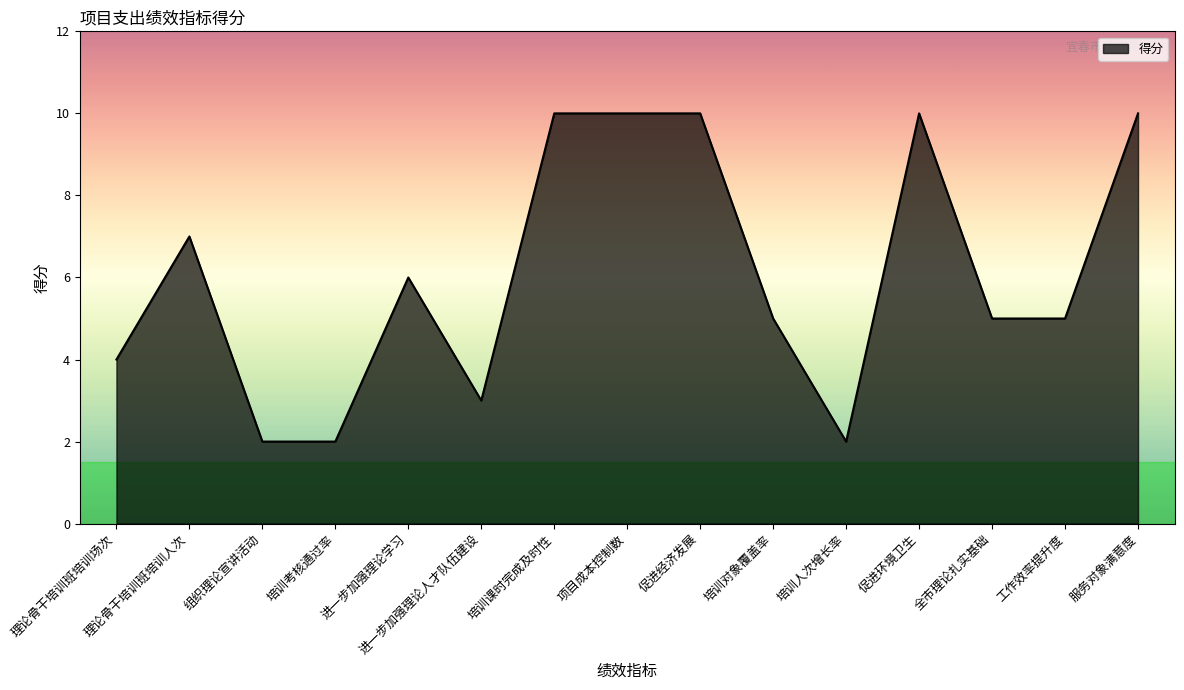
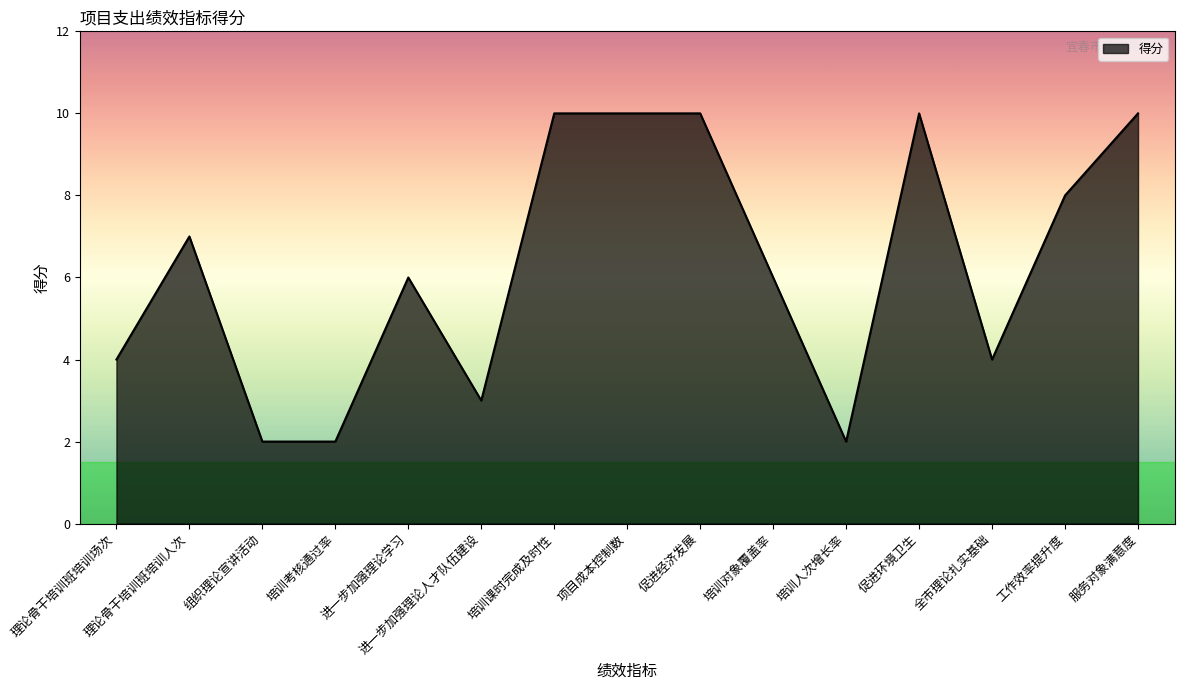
  {
    "理论骨干培训班培训场次": 4,
    "理论骨干培训班培训人次": 7,
    "组织理论宣讲活动": 2,
    "培训考核通过率": 2,
    "进一步加强理论学习": 6,
    "进一步加强理论人才队伍建设": 3,
    "培训课时完成及时性": 10,
    "项目成本控制数": 10,
    "促进经济发展": 10,
-   "培训对象覆盖率": 5,
+   "培训对象覆盖率": 6,
    "培训人次增长率": 2,
    "促进环境卫生": 10,
-   "全市理论扎实基础": 5,
-   "工作效率提升度": 5,
+   "全市理论扎实基础": 4,
+   "工作效率提升度": 8,
    "服务对象满意度": 10
  }
